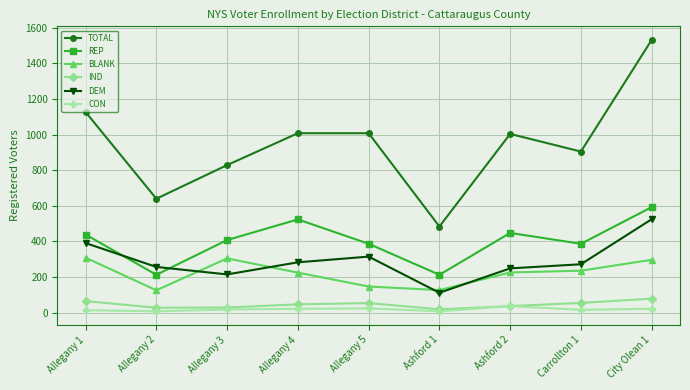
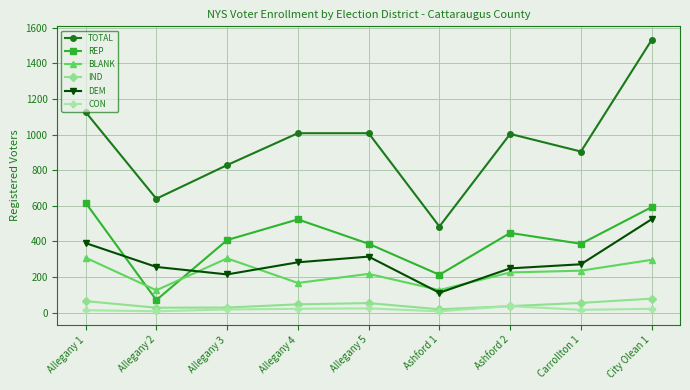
  {
    "REP": {
-     "Allegany 1": 440,
-     "Allegany 2": 210,
+     "Allegany 1": 620,
+     "Allegany 2": 70,
      "Allegany 3": 410,
      "Allegany 4": 520,
      "Allegany 5": 390,
      "Ashford 1": 210,
      "Ashford 2": 450,
      "Carrollton 1": 390,
      "City Olean 1": 590
    },
    "BLANK": {
      "Allegany 1": 310,
      "Allegany 2": 130,
      "Allegany 3": 310,
-     "Allegany 4": 230,
-     "Allegany 5": 150,
+     "Allegany 4": 170,
+     "Allegany 5": 220,
      "Ashford 1": 130,
      "Ashford 2": 230,
      "Carrollton 1": 240,
      "City Olean 1": 300
    }
  }
